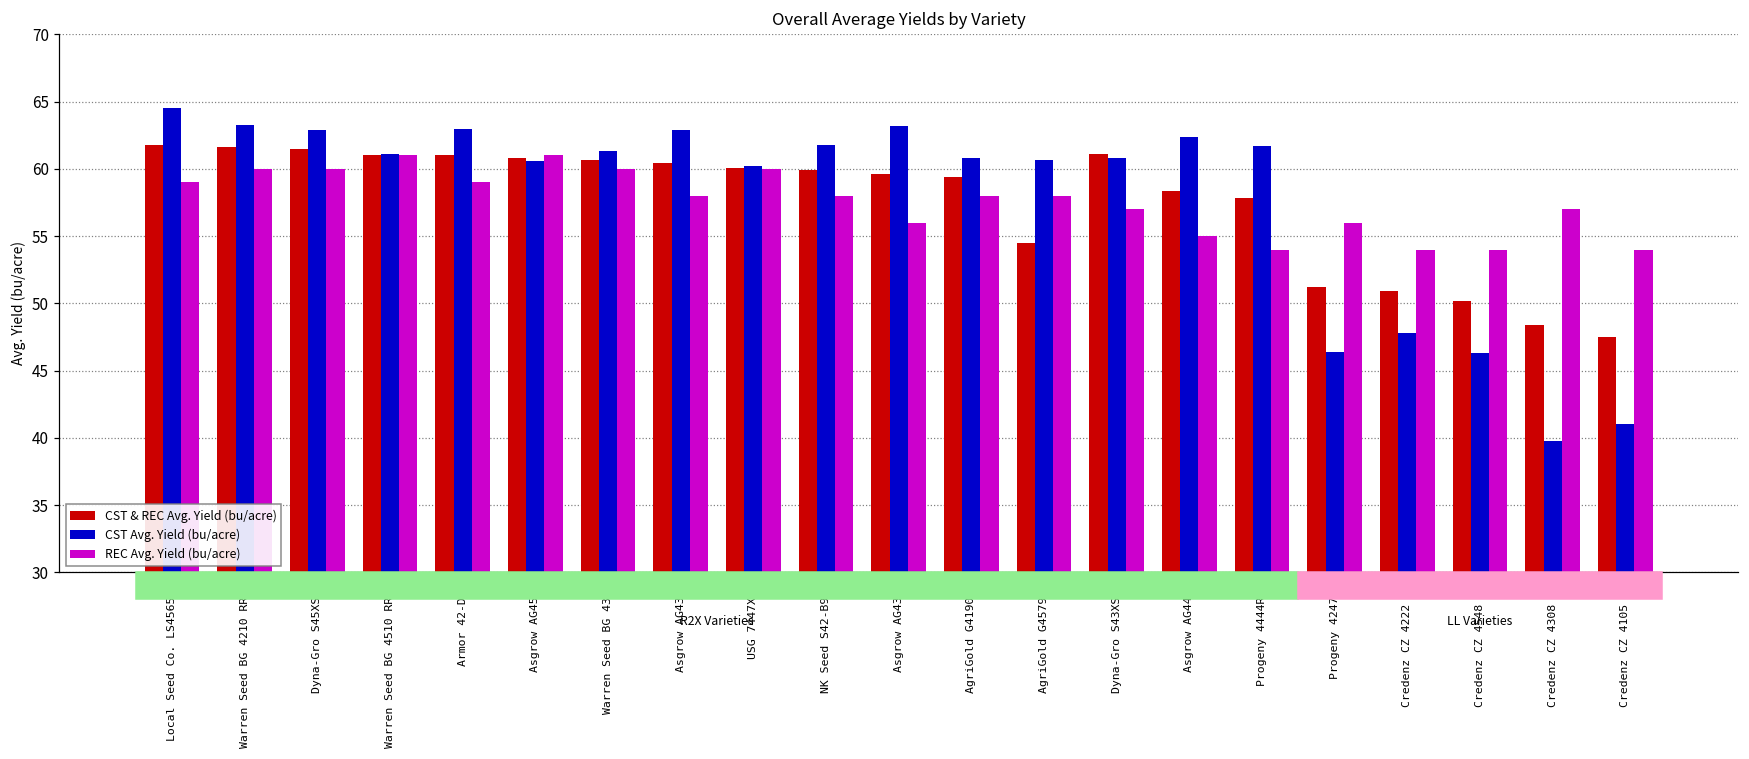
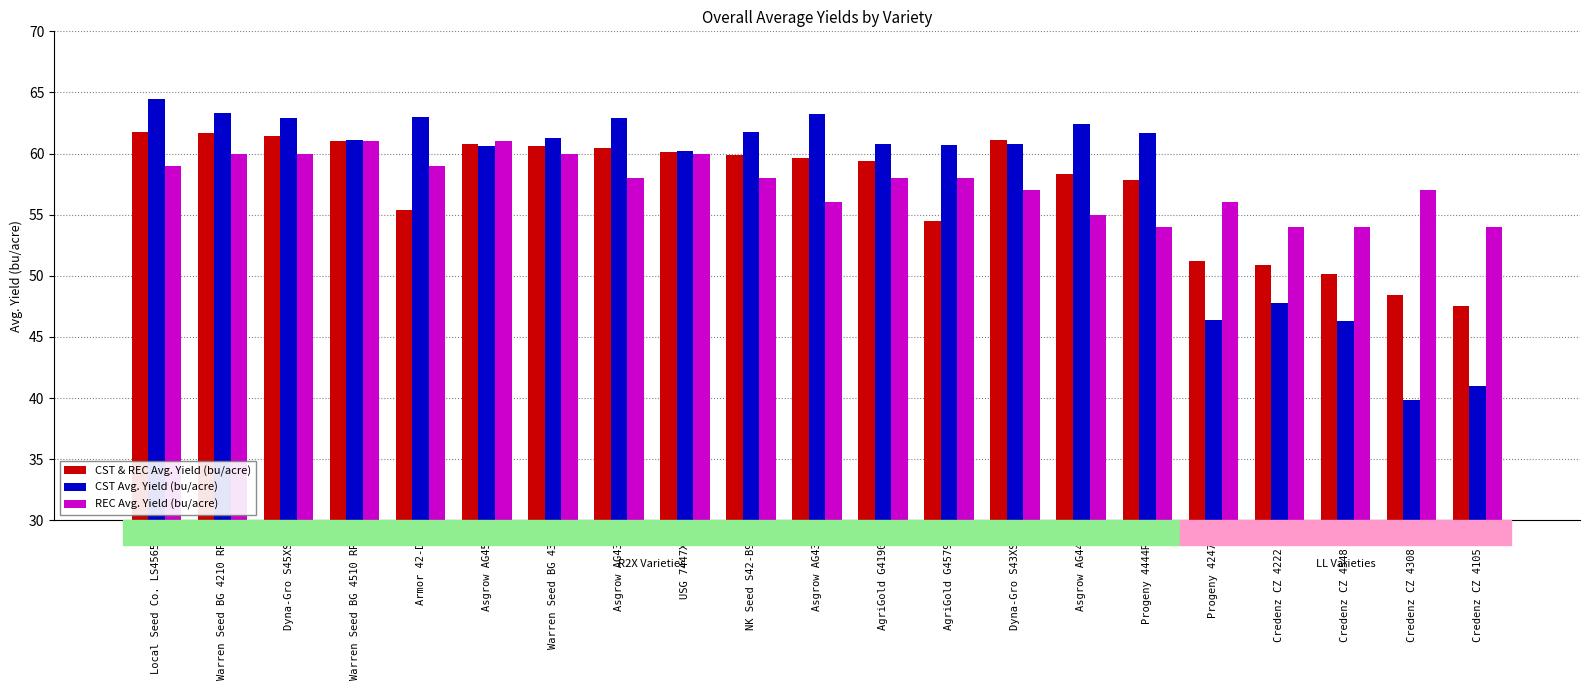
  {
    "CST & REC Avg. Yield (bu/acre)": {
      "Local Seed Co. LS4565XS": 61.8,
      "Warren Seed BG 4210 RR2X": 61.7,
      "Dyna-Gro S45XS37": 61.5,
      "Warren Seed BG 4510 RR2X": 61.1,
-     "Armor 42-D27": 61.0,
+     "Armor 42-D27": 55.4,
      "Asgrow AG45X8": 60.8,
      "Warren Seed BG 4322": 60.7,
      "Asgrow AG43X7": 60.5,
      "USG 7447XTS": 60.1,
      "NK Seed S42-B9XS": 59.9,
      "Asgrow AG43X8": 59.6,
      "AgriGold G4190RX": 59.4,
      "AgriGold G4579RX": 54.5,
      "Dyna-Gro S43XS27": 61.1,
      "Asgrow AG44X6": 58.4,
      "Progeny 4444RXS": 57.9,
      "Progeny 4247LL": 51.2,
      "Credenz CZ 4222 LL": 50.9,
      "Credenz CZ 4548 LL": 50.2,
      "Credenz CZ 4308 LL": 48.4,
      "Credenz CZ 4105 LL": 47.5
    },
    "CST Avg. Yield (bu/acre)": {
      "Local Seed Co. LS4565XS": 64.5,
      "Warren Seed BG 4210 RR2X": 63.3,
      "Dyna-Gro S45XS37": 62.9,
      "Warren Seed BG 4510 RR2X": 61.1,
      "Armor 42-D27": 63.0,
      "Asgrow AG45X8": 60.6,
      "Warren Seed BG 4322": 61.3,
      "Asgrow AG43X7": 62.9,
      "USG 7447XTS": 60.2,
      "NK Seed S42-B9XS": 61.8,
      "Asgrow AG43X8": 63.2,
      "AgriGold G4190RX": 60.8,
      "AgriGold G4579RX": 60.7,
      "Dyna-Gro S43XS27": 60.8,
      "Asgrow AG44X6": 62.4,
      "Progeny 4444RXS": 61.7,
      "Progeny 4247LL": 46.4,
      "Credenz CZ 4222 LL": 47.8,
      "Credenz CZ 4548 LL": 46.3,
      "Credenz CZ 4308 LL": 39.8,
      "Credenz CZ 4105 LL": 41.0
    },
    "REC Avg. Yield (bu/acre)": {
      "Local Seed Co. LS4565XS": 59.0,
      "Warren Seed BG 4210 RR2X": 60.0,
      "Dyna-Gro S45XS37": 60.0,
      "Warren Seed BG 4510 RR2X": 61.0,
      "Armor 42-D27": 59.0,
      "Asgrow AG45X8": 61.0,
      "Warren Seed BG 4322": 60.0,
      "Asgrow AG43X7": 58.0,
      "USG 7447XTS": 60.0,
      "NK Seed S42-B9XS": 58.0,
      "Asgrow AG43X8": 56.0,
      "AgriGold G4190RX": 58.0,
      "AgriGold G4579RX": 58.0,
      "Dyna-Gro S43XS27": 57.0,
      "Asgrow AG44X6": 55.0,
      "Progeny 4444RXS": 54.0,
      "Progeny 4247LL": 56.0,
      "Credenz CZ 4222 LL": 54.0,
      "Credenz CZ 4548 LL": 54.0,
      "Credenz CZ 4308 LL": 57.0,
      "Credenz CZ 4105 LL": 54.0
    }
  }
